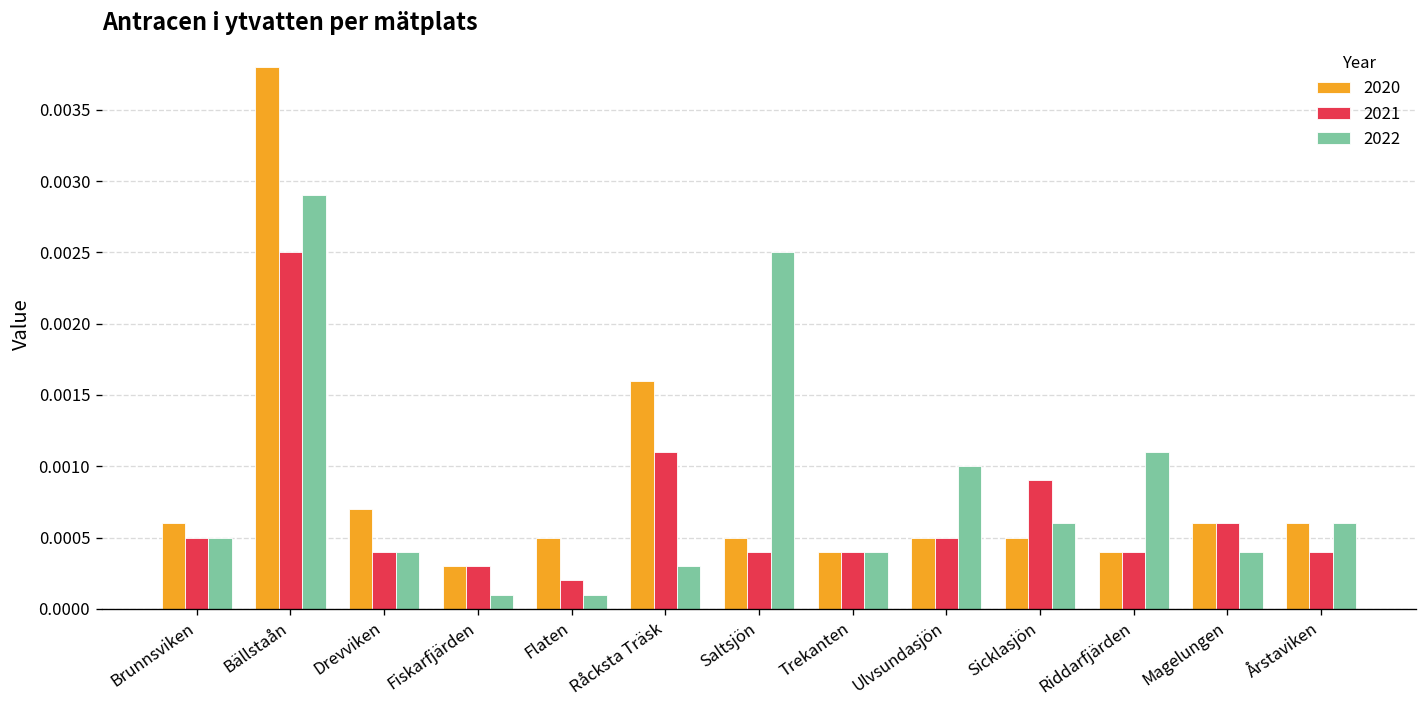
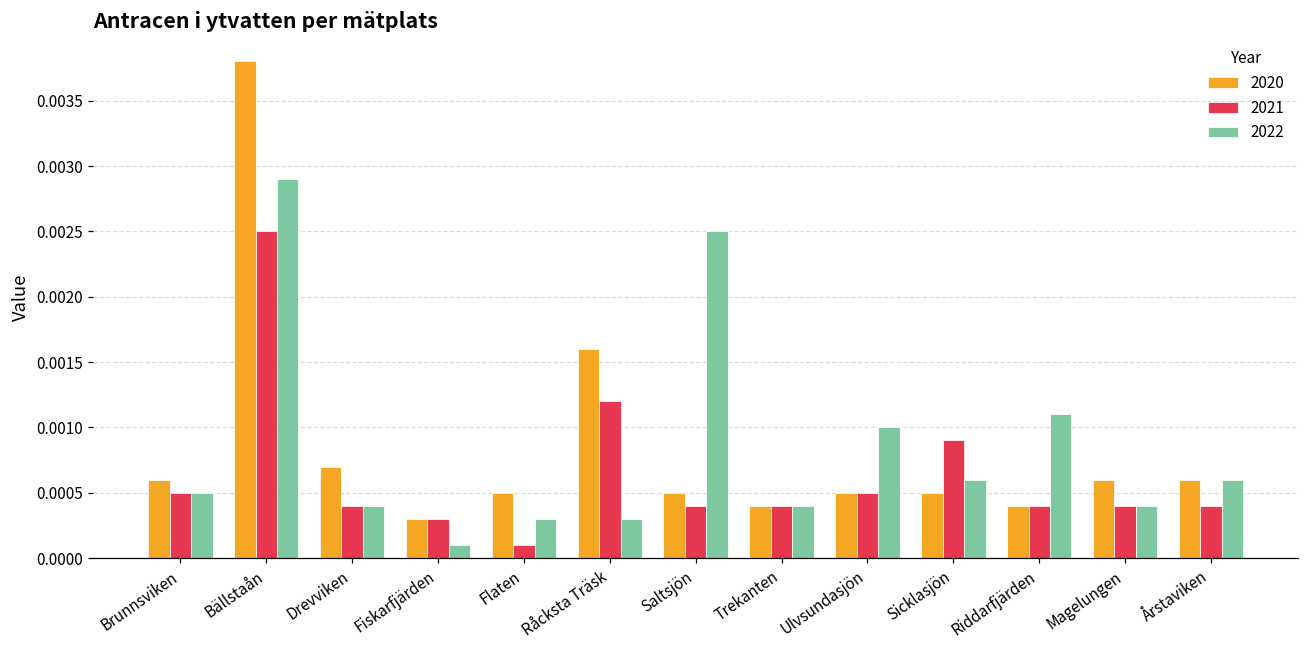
  {
    "2020": {
      "Brunnsviken": 0.0006,
      "Bällstaån": 0.0038,
      "Drevviken": 0.0007,
      "Fiskarfjärden": 0.0003,
      "Flaten": 0.0005,
      "Råcksta Träsk": 0.0016,
      "Saltsjön": 0.0005,
      "Trekanten": 0.0004,
      "Ulvsundasjön": 0.0005,
      "Sicklasjön": 0.0005,
      "Riddarfjärden": 0.0004,
      "Magelungen": 0.0006,
      "Årstaviken": 0.0006
    },
    "2021": {
      "Brunnsviken": 0.0005,
      "Bällstaån": 0.0025,
      "Drevviken": 0.0004,
      "Fiskarfjärden": 0.0003,
-     "Flaten": 0.0002,
-     "Råcksta Träsk": 0.0011,
+     "Flaten": 0.0001,
+     "Råcksta Träsk": 0.0012,
      "Saltsjön": 0.0004,
      "Trekanten": 0.0004,
      "Ulvsundasjön": 0.0005,
      "Sicklasjön": 0.0009,
      "Riddarfjärden": 0.0004,
-     "Magelungen": 0.0006,
+     "Magelungen": 0.0004,
      "Årstaviken": 0.0004
    },
    "2022": {
      "Brunnsviken": 0.0005,
      "Bällstaån": 0.0029,
      "Drevviken": 0.0004,
      "Fiskarfjärden": 0.0001,
-     "Flaten": 0.0001,
+     "Flaten": 0.0003,
      "Råcksta Träsk": 0.0003,
      "Saltsjön": 0.0025,
      "Trekanten": 0.0004,
      "Ulvsundasjön": 0.0010,
      "Sicklasjön": 0.0006,
      "Riddarfjärden": 0.0011,
      "Magelungen": 0.0004,
      "Årstaviken": 0.0006
    }
  }
